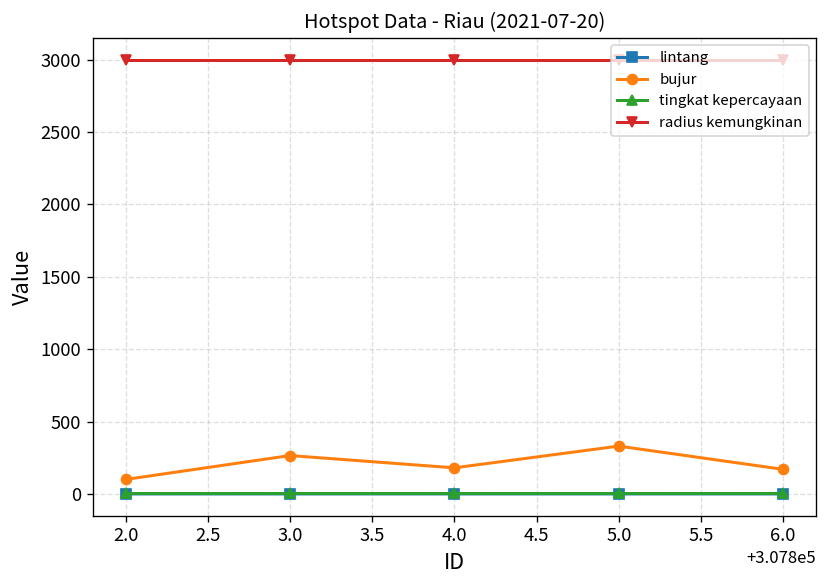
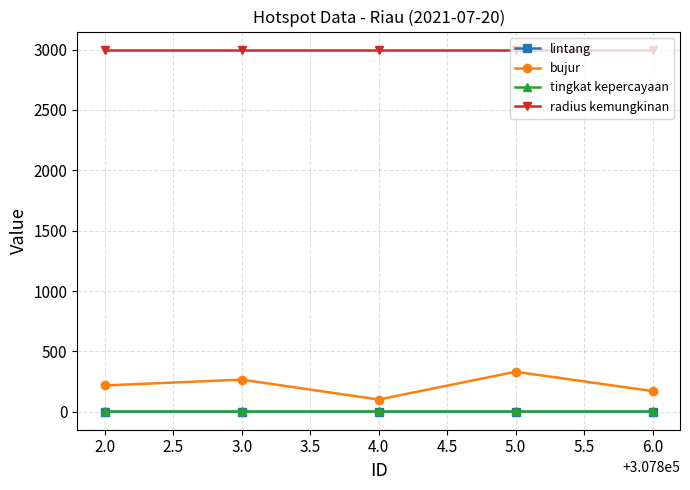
  {
    "bujur": {
-     "2.0": 100,
+     "2.0": 220,
      "3.0": 270,
-     "4.0": 180,
+     "4.0": 100,
      "5.0": 330,
      "6.0": 170
    },
    "radius kemungkinan": {
      "2.0": 3000,
      "3.0": 3000,
      "4.0": 3000
    }
  }
